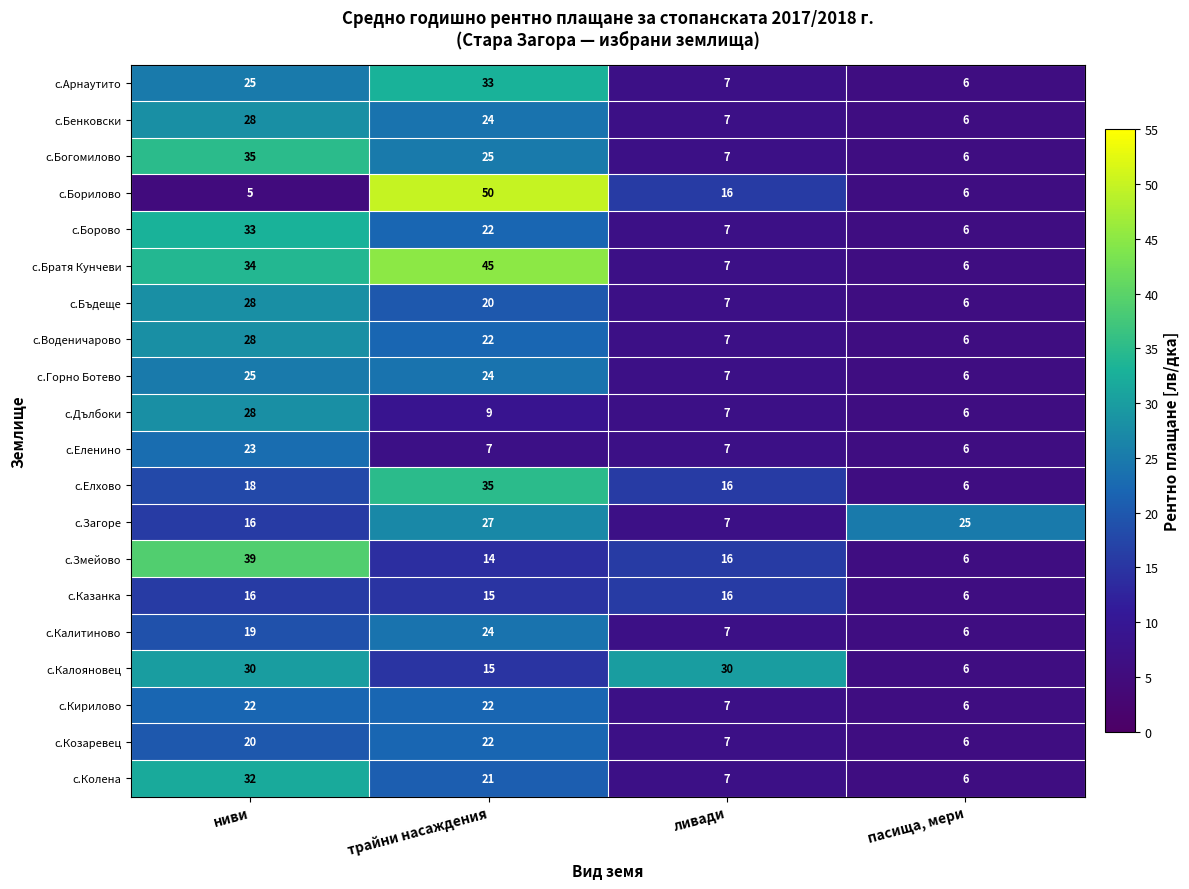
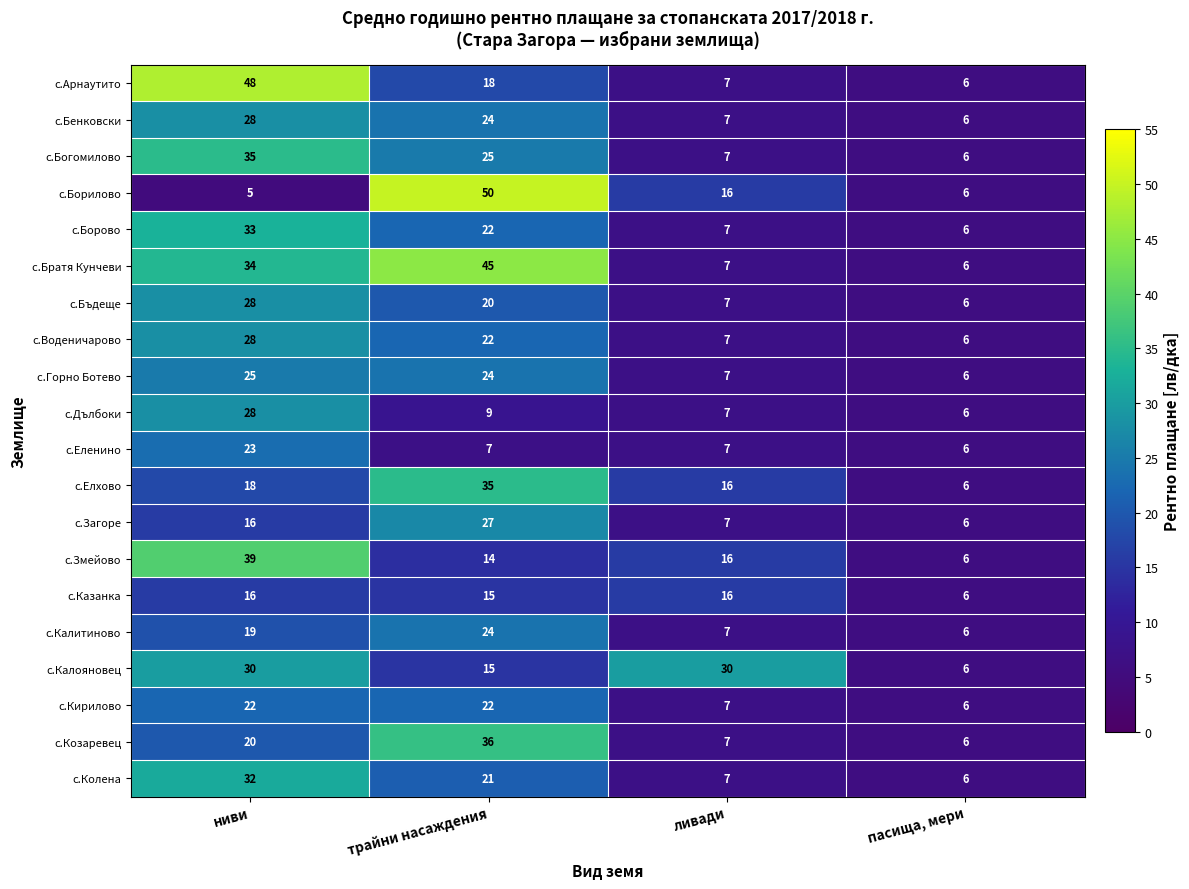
  {
    "с.Арнаутито": {
-     "ниви": 25,
-     "трайни насаждения": 33,
+     "ниви": 48,
+     "трайни насаждения": 18,
      "ливади": 7,
      "пасища, мери": 6
    },
    "с.Бенковски": {
      "ниви": 28,
      "трайни насаждения": 24,
      "ливади": 7,
      "пасища, мери": 6
    },
    "с.Богомилово": {
      "ниви": 35,
      "трайни насаждения": 25,
      "ливади": 7,
      "пасища, мери": 6
    },
    "с.Борилово": {
      "ниви": 5,
      "трайни насаждения": 50,
      "ливади": 16,
      "пасища, мери": 6
    },
    "с.Борово": {
      "ниви": 33,
      "трайни насаждения": 22,
      "ливади": 7,
      "пасища, мери": 6
    },
    "с.Братя Кунчеви": {
      "ниви": 34,
      "трайни насаждения": 45,
      "ливади": 7,
      "пасища, мери": 6
    },
    "с.Бъдеще": {
      "ниви": 28,
      "трайни насаждения": 20,
      "ливади": 7,
      "пасища, мери": 6
    },
    "с.Воденичарово": {
      "ниви": 28,
      "трайни насаждения": 22,
      "ливади": 7,
      "пасища, мери": 6
    },
    "с.Горно Ботево": {
      "ниви": 25,
      "трайни насаждения": 24,
      "ливади": 7,
      "пасища, мери": 6
    },
    "с.Дълбоки": {
      "ниви": 28,
      "трайни насаждения": 9,
      "ливади": 7,
      "пасища, мери": 6
    },
    "с.Еленино": {
      "ниви": 23,
      "трайни насаждения": 7,
      "ливади": 7,
      "пасища, мери": 6
    },
    "с.Елхово": {
      "ниви": 18,
      "трайни насаждения": 35,
      "ливади": 16,
      "пасища, мери": 6
    },
    "с.Загоре": {
      "ниви": 16,
      "трайни насаждения": 27,
      "ливади": 7,
-     "пасища, мери": 25
+     "пасища, мери": 6
    },
    "с.Змейово": {
      "ниви": 39,
      "трайни насаждения": 14,
      "ливади": 16,
      "пасища, мери": 6
    },
    "с.Казанка": {
      "ниви": 16,
      "трайни насаждения": 15,
      "ливади": 16,
      "пасища, мери": 6
    },
    "с.Калитиново": {
      "ниви": 19,
      "трайни насаждения": 24,
      "ливади": 7,
      "пасища, мери": 6
    },
    "с.Калояновец": {
      "ниви": 30,
      "трайни насаждения": 15,
      "ливади": 30,
      "пасища, мери": 6
    },
    "с.Кирилово": {
      "ниви": 22,
      "трайни насаждения": 22,
      "ливади": 7,
      "пасища, мери": 6
    },
    "с.Козаревец": {
      "ниви": 20,
-     "трайни насаждения": 22,
+     "трайни насаждения": 36,
      "ливади": 7,
      "пасища, мери": 6
    },
    "с.Колена": {
      "ниви": 32,
      "трайни насаждения": 21,
      "ливади": 7,
      "пасища, мери": 6
    }
  }
